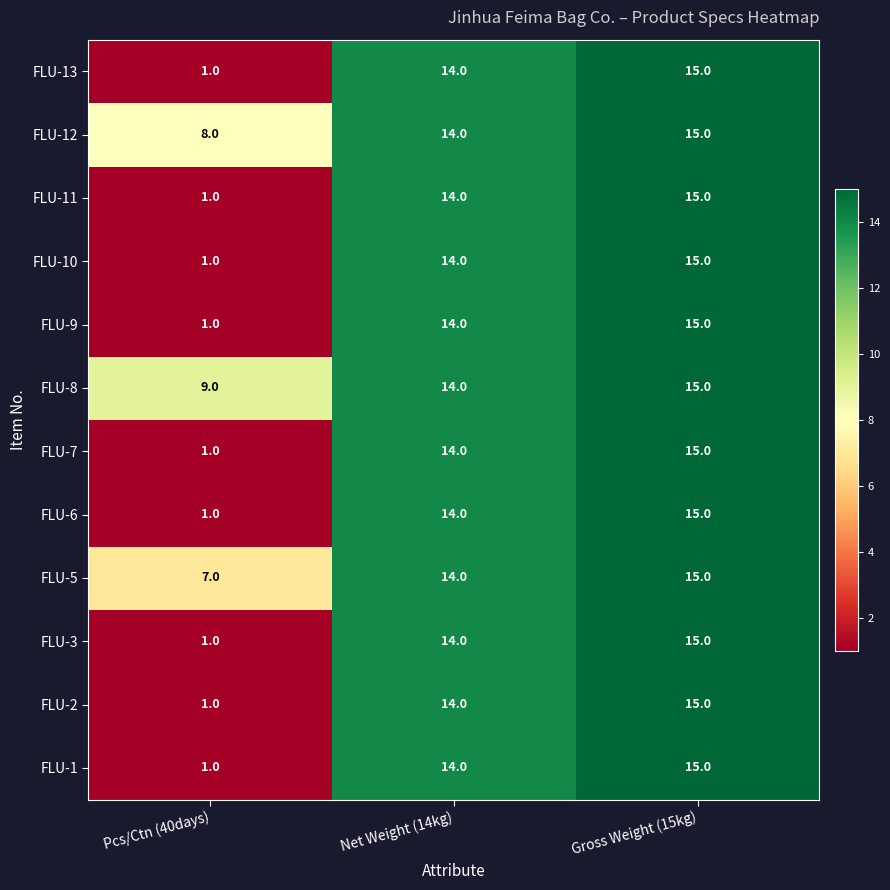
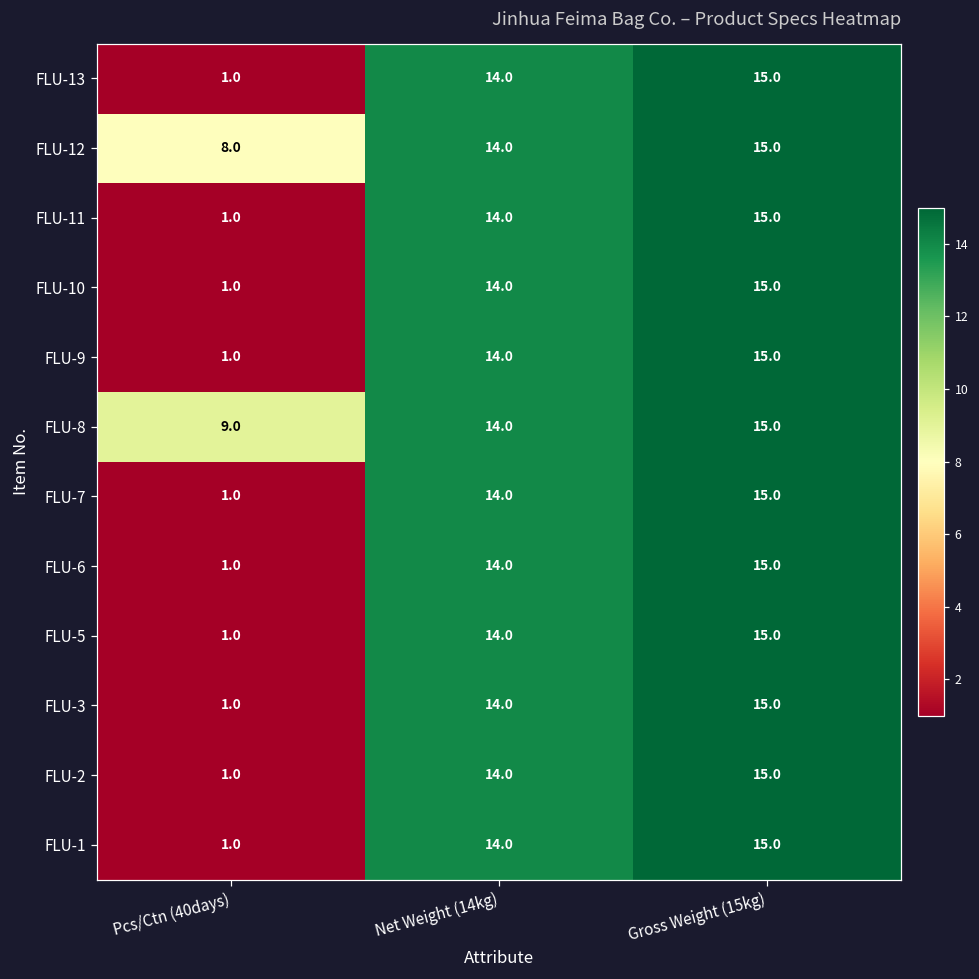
  {
    "FLU-13": {
      "Pcs/Ctn (40days)": 1.0,
      "Net Weight (14kg)": 14.0,
      "Gross Weight (15kg)": 15.0
    },
    "FLU-12": {
      "Pcs/Ctn (40days)": 8.0,
      "Net Weight (14kg)": 14.0,
      "Gross Weight (15kg)": 15.0
    },
    "FLU-11": {
      "Pcs/Ctn (40days)": 1.0,
      "Net Weight (14kg)": 14.0,
      "Gross Weight (15kg)": 15.0
    },
    "FLU-10": {
      "Pcs/Ctn (40days)": 1.0,
      "Net Weight (14kg)": 14.0,
      "Gross Weight (15kg)": 15.0
    },
    "FLU-9": {
      "Pcs/Ctn (40days)": 1.0,
      "Net Weight (14kg)": 14.0,
      "Gross Weight (15kg)": 15.0
    },
    "FLU-8": {
      "Pcs/Ctn (40days)": 9.0,
      "Net Weight (14kg)": 14.0,
      "Gross Weight (15kg)": 15.0
    },
    "FLU-7": {
      "Pcs/Ctn (40days)": 1.0,
      "Net Weight (14kg)": 14.0,
      "Gross Weight (15kg)": 15.0
    },
    "FLU-6": {
      "Pcs/Ctn (40days)": 1.0,
      "Net Weight (14kg)": 14.0,
      "Gross Weight (15kg)": 15.0
    },
    "FLU-5": {
-     "Pcs/Ctn (40days)": 7.0,
+     "Pcs/Ctn (40days)": 1.0,
      "Net Weight (14kg)": 14.0,
      "Gross Weight (15kg)": 15.0
    },
    "FLU-3": {
      "Pcs/Ctn (40days)": 1.0,
      "Net Weight (14kg)": 14.0,
      "Gross Weight (15kg)": 15.0
    },
    "FLU-2": {
      "Pcs/Ctn (40days)": 1.0,
      "Net Weight (14kg)": 14.0,
      "Gross Weight (15kg)": 15.0
    },
    "FLU-1": {
      "Pcs/Ctn (40days)": 1.0,
      "Net Weight (14kg)": 14.0,
      "Gross Weight (15kg)": 15.0
    }
  }
